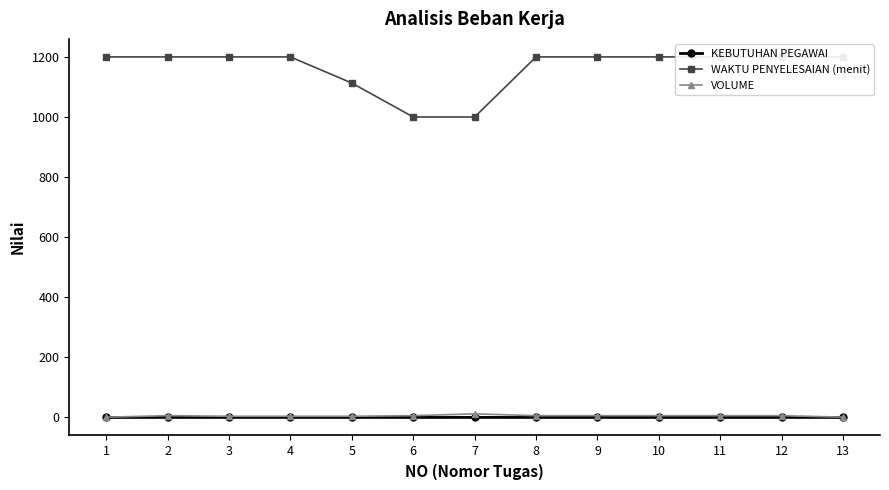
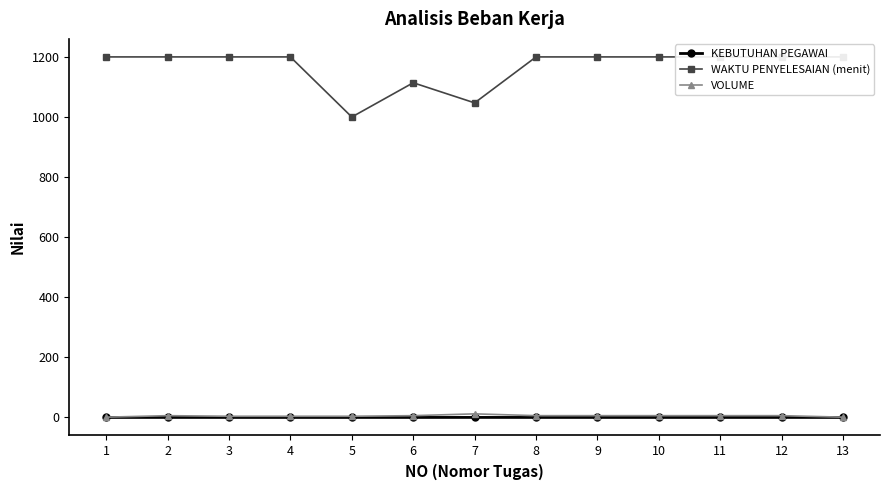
  {
    "KEBUTUHAN PEGAWAI": {
      "7": 0
    },
    "WAKTU PENYELESAIAN (menit)": {
      "1": 1200,
      "2": 1200,
      "3": 1200,
      "4": 1200,
-     "5": 1110,
-     "6": 1000,
-     "7": 1000,
+     "5": 1000,
+     "6": 1110,
+     "7": 1050,
      "8": 1200,
      "9": 1200,
      "10": 1200
    },
    "VOLUME": {
      "7": 10
    }
  }
